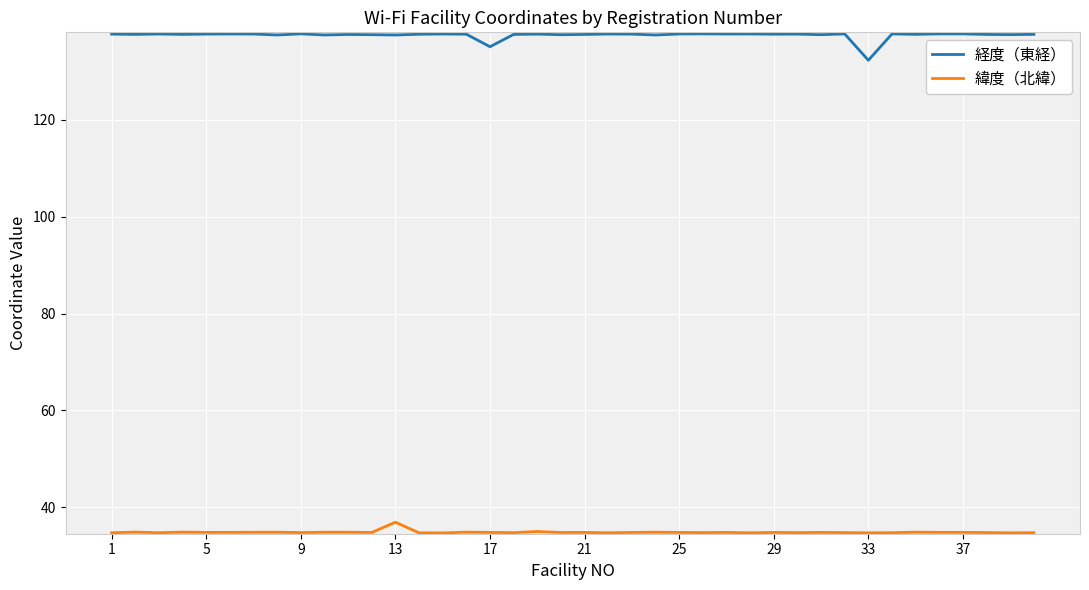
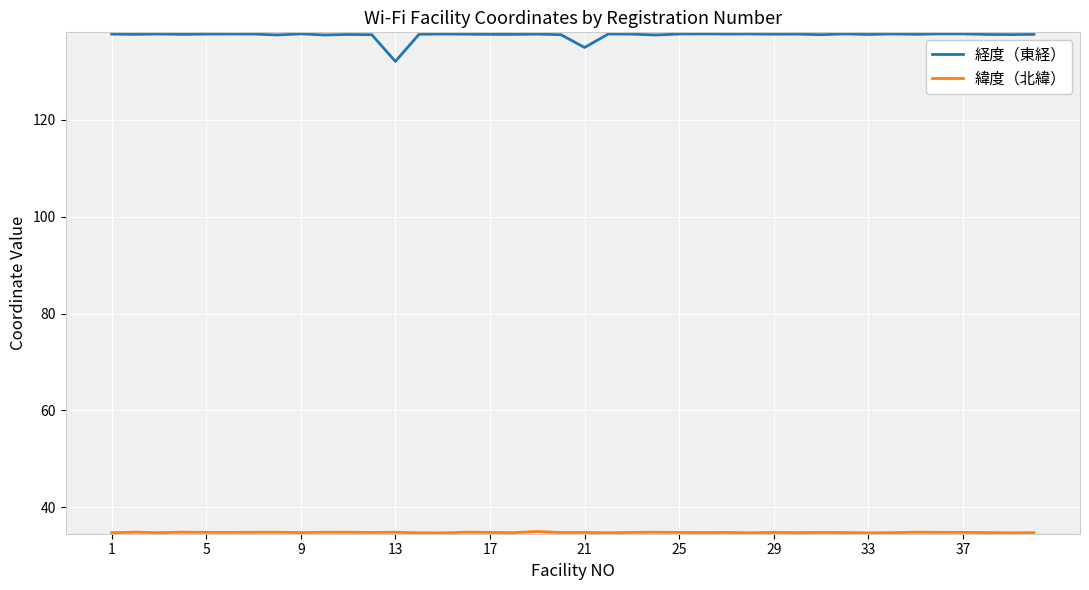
  {
    "経度（東経）": {
      "1": 138,
      "5": 138,
      "9": 138,
-     "13": 138,
-     "17": 135,
-     "21": 138,
+     "13": 132,
+     "17": 138,
+     "21": 135,
      "25": 138,
      "29": 138,
-     "33": 132,
+     "33": 138,
      "37": 138
    },
    "緯度（北緯）": {
      "1": 35,
      "5": 35,
      "9": 35,
-     "13": 37,
+     "13": 35,
      "17": 35,
      "21": 35,
      "25": 35,
      "29": 35,
      "33": 35,
      "37": 35
    }
  }
